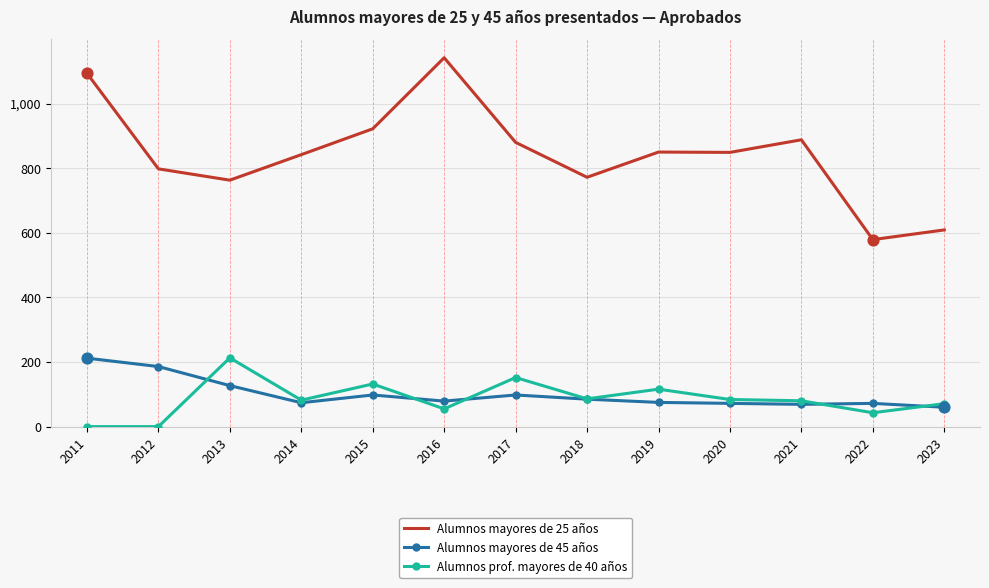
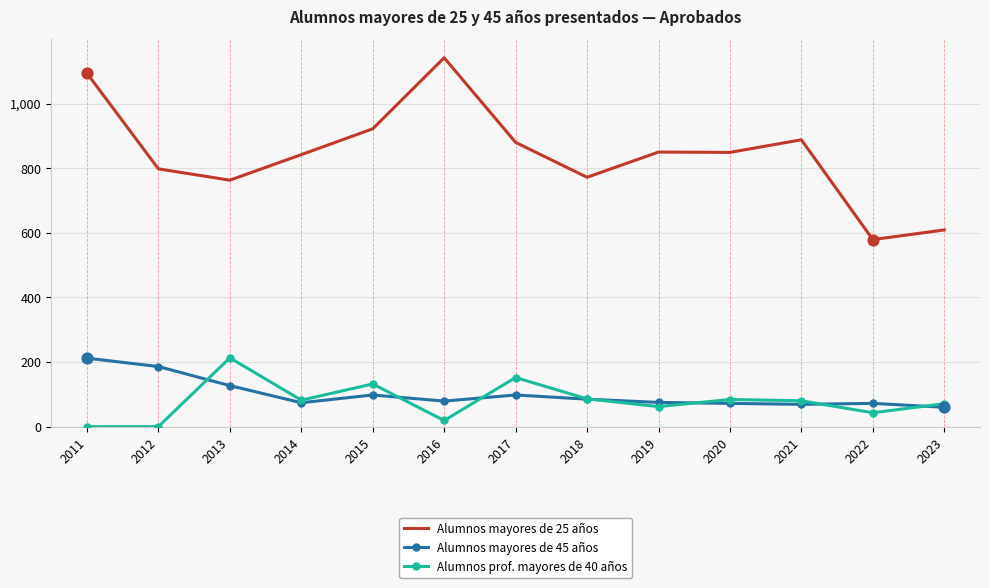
  {
    "Alumnos prof. mayores de 40 años": {
      "2011": 0,
      "2012": 0,
      "2013": 210,
      "2014": 80,
      "2015": 130,
-     "2016": 60,
+     "2016": 20,
      "2017": 150,
-     "2019": 120,
+     "2019": 60,
      "2020": 80,
      "2021": 80,
      "2022": 40,
      "2023": 70
    }
  }
